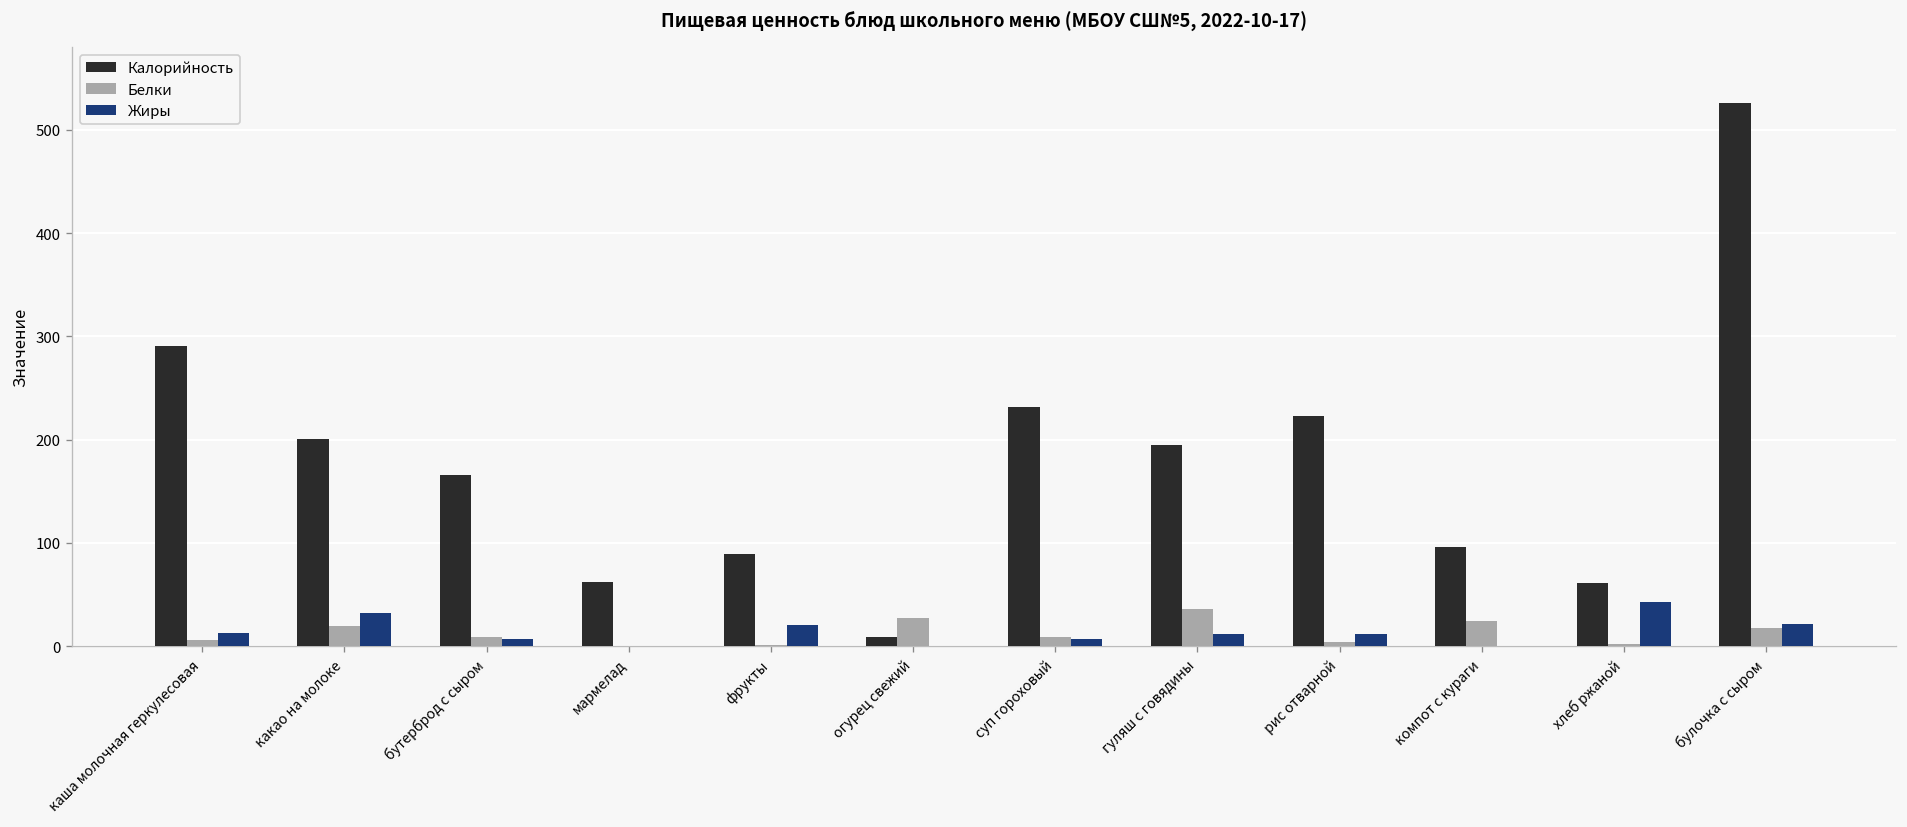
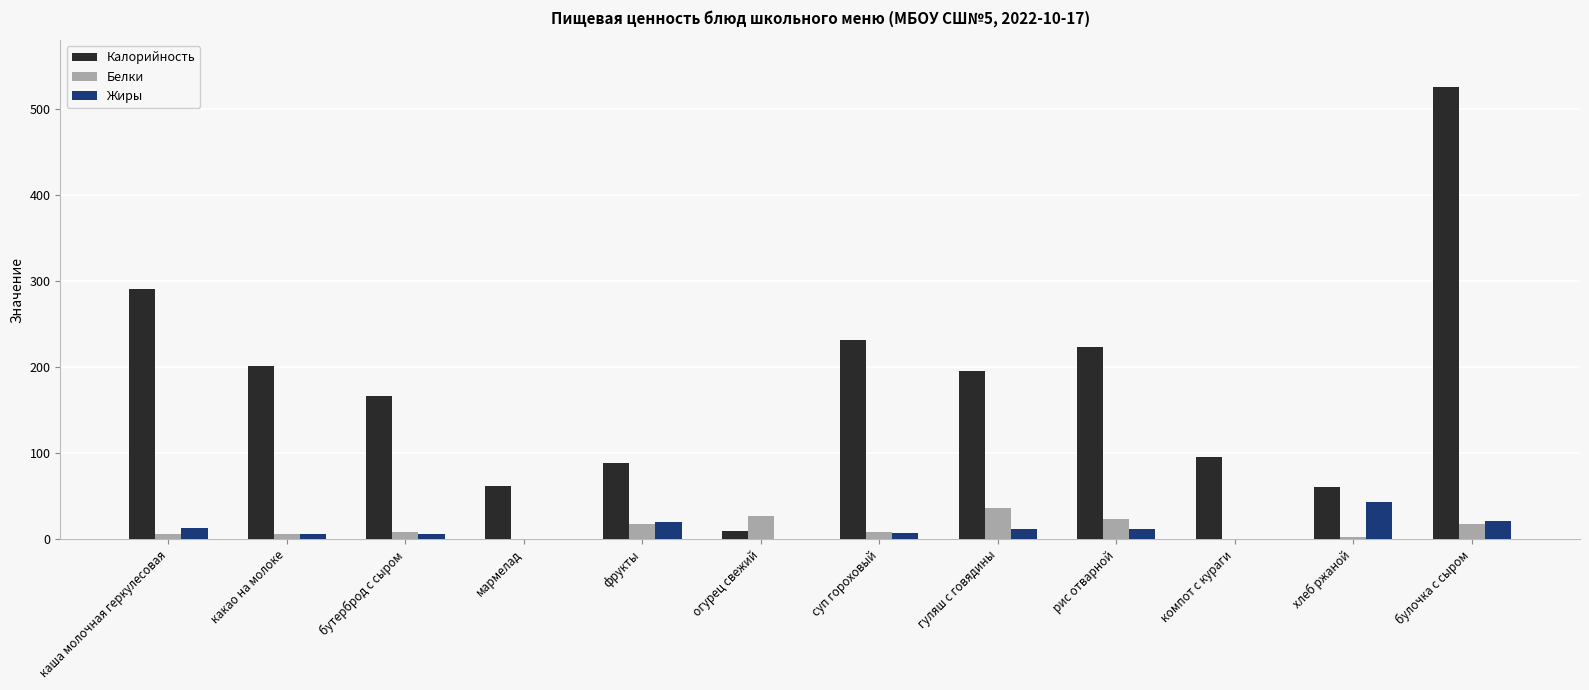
  {
    "Калорийность": {
      "каша молочная геркулесовая": 290,
      "какао на молоке": 200,
      "бутерброд с сыром": 170,
      "мармелад": 60,
      "фрукты": 90,
      "огурец свежий": 10,
      "суп гороховый": 230,
      "гуляш с говядины": 200,
      "рис отварной": 220,
      "компот с кураги": 100,
      "хлеб ржаной": 60,
      "булочка с сыром": 530
    },
    "Белки": {
      "каша молочная геркулесовая": 10,
-     "какао на молоке": 20,
+     "какао на молоке": 10,
      "бутерброд с сыром": 10,
      "мармелад": 0,
-     "фрукты": 0,
+     "фрукты": 20,
      "огурец свежий": 30,
      "суп гороховый": 10,
      "гуляш с говядины": 40,
-     "рис отварной": 0,
-     "компот с кураги": 20,
+     "рис отварной": 20,
+     "компот с кураги": 0,
      "булочка с сыром": 20
    },
    "Жиры": {
      "каша молочная геркулесовая": 10,
-     "какао на молоке": 30,
+     "какао на молоке": 10,
      "бутерброд с сыром": 10,
      "мармелад": 0,
      "фрукты": 20,
      "суп гороховый": 10,
      "гуляш с говядины": 10,
      "рис отварной": 10,
      "компот с кураги": 0,
      "хлеб ржаной": 40,
      "булочка с сыром": 20
    }
  }
